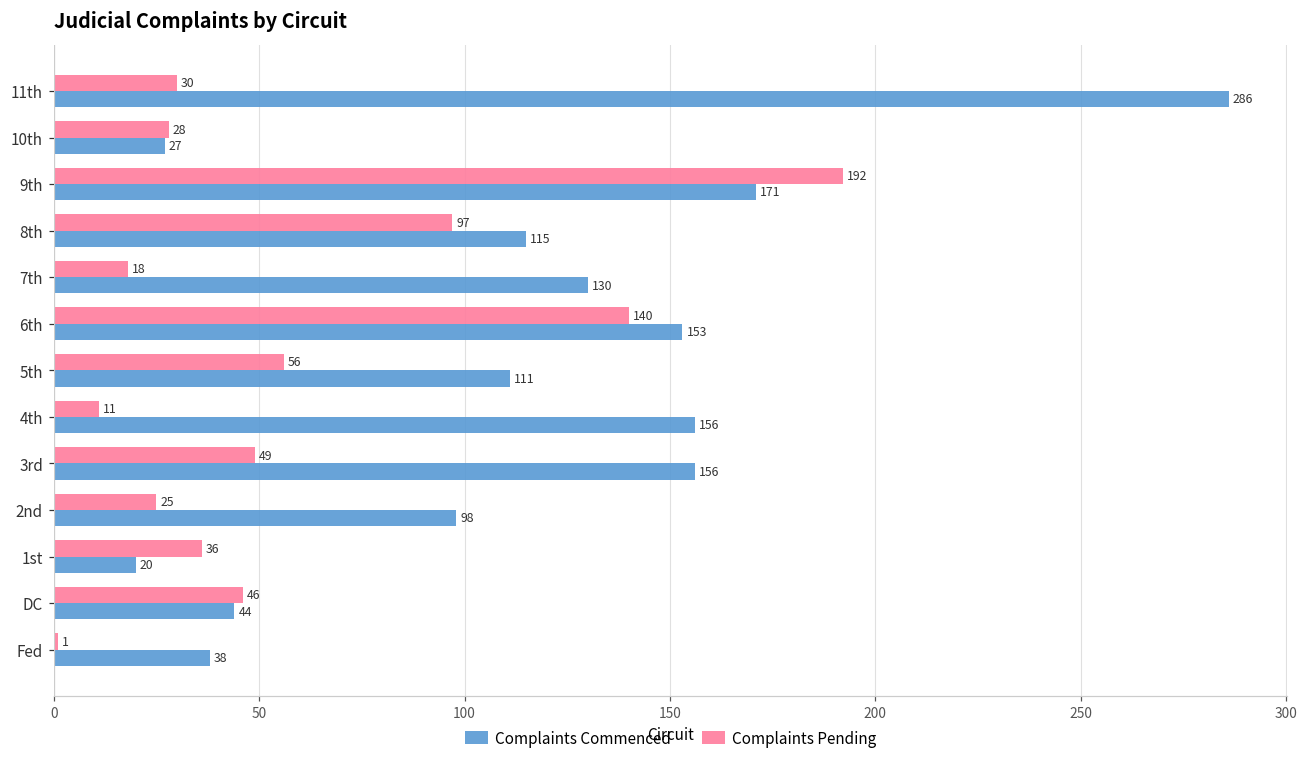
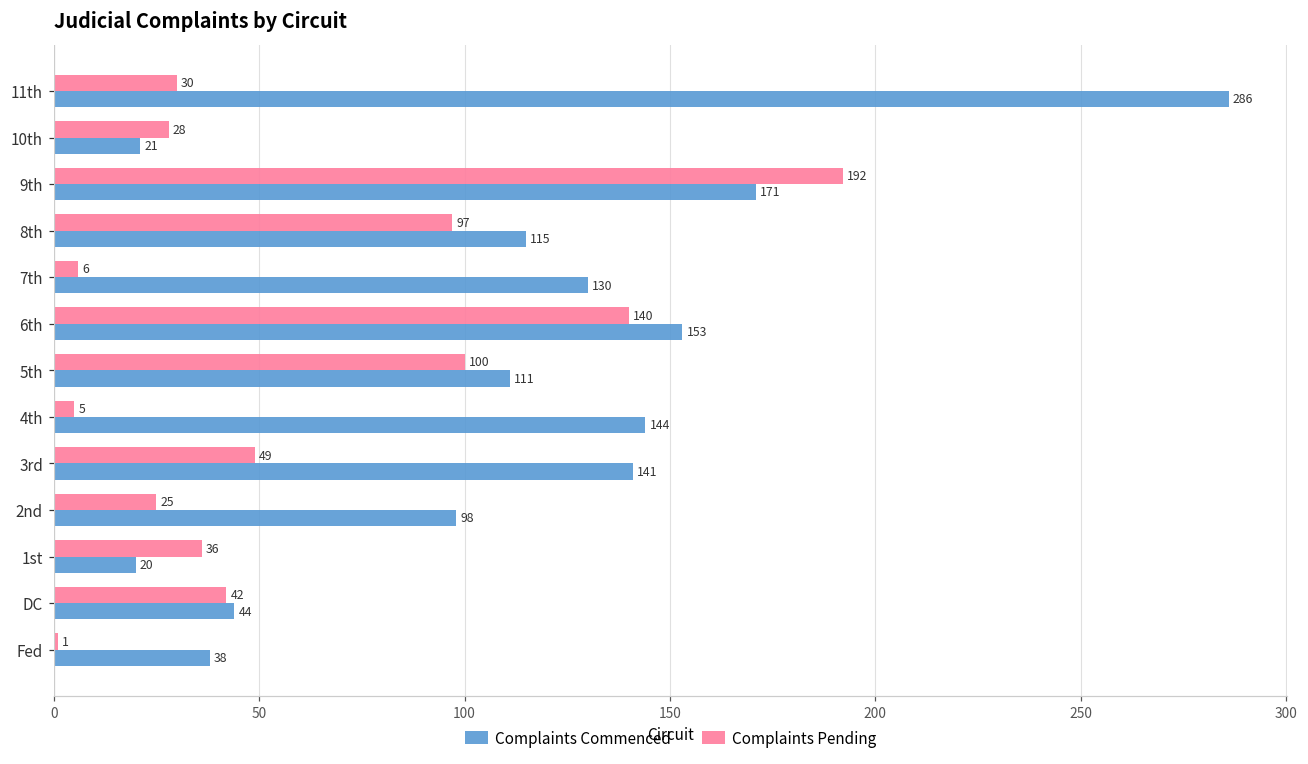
  {
    "Complaints Commenced": {
      "11th": 286,
-     "10th": 27,
+     "10th": 21,
      "9th": 171,
      "8th": 115,
      "7th": 130,
      "6th": 153,
      "5th": 111,
-     "4th": 156,
-     "3rd": 156,
+     "4th": 144,
+     "3rd": 141,
      "2nd": 98,
      "1st": 20,
      "DC": 44,
      "Fed": 38
    },
    "Complaints Pending": {
      "11th": 30,
      "10th": 28,
      "9th": 192,
      "8th": 97,
-     "7th": 18,
+     "7th": 6,
      "6th": 140,
-     "5th": 56,
-     "4th": 11,
+     "5th": 100,
+     "4th": 5,
      "3rd": 49,
      "2nd": 25,
      "1st": 36,
-     "DC": 46,
+     "DC": 42,
      "Fed": 1
    }
  }
